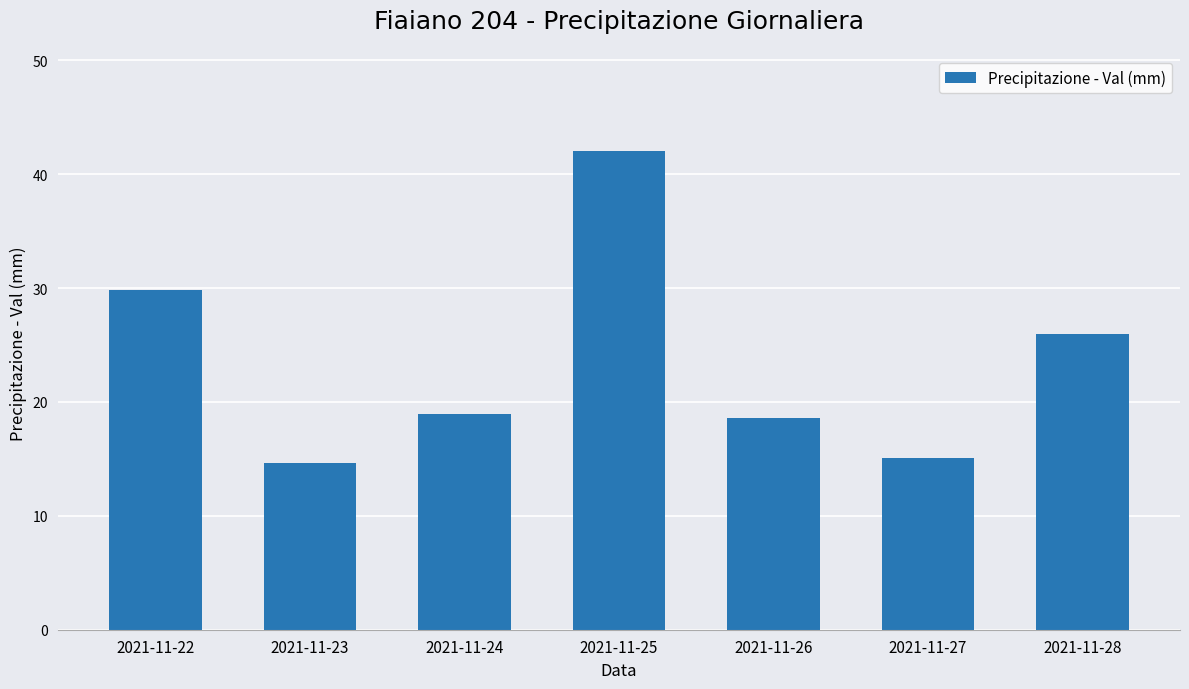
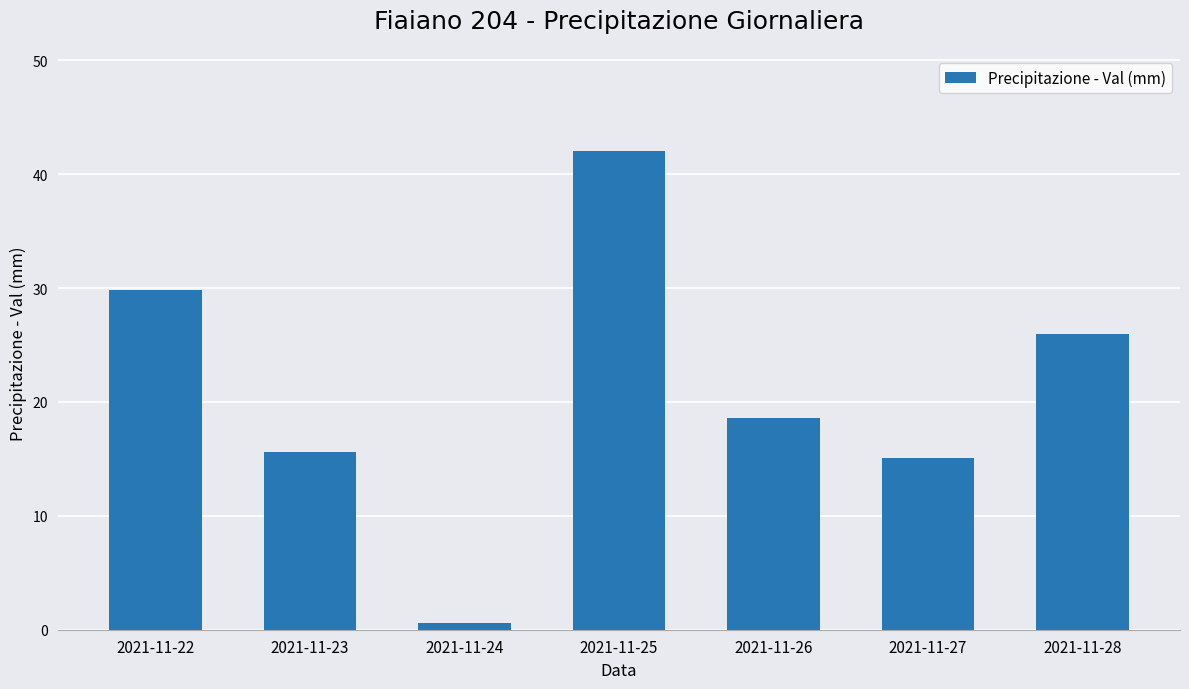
  {
    "2021-11-22": 29.8,
-   "2021-11-23": 14.6,
-   "2021-11-24": 18.9,
+   "2021-11-23": 15.6,
+   "2021-11-24": 0.6,
    "2021-11-25": 42.0,
    "2021-11-26": 18.6,
    "2021-11-27": 15.1,
    "2021-11-28": 26.0
  }
